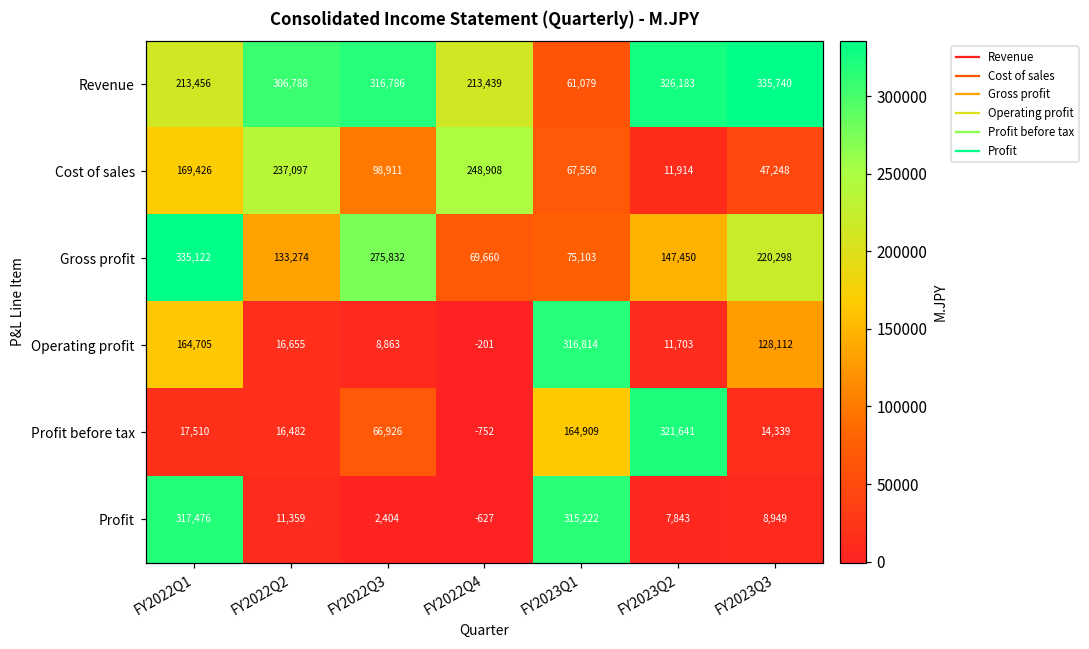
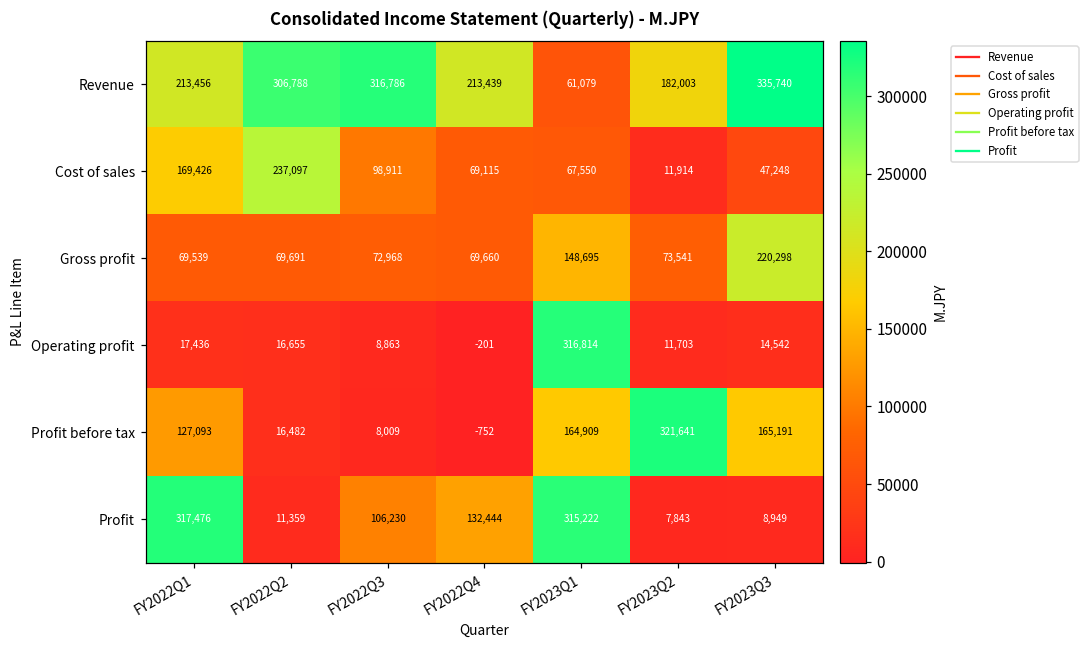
  {
    "Revenue": {
      "FY2022Q1": "213,456",
      "FY2022Q2": "306,788",
      "FY2022Q3": "316,786",
      "FY2022Q4": "213,439",
      "FY2023Q1": "61,079",
-     "FY2023Q2": "326,183",
+     "FY2023Q2": "182,003",
      "FY2023Q3": "335,740"
    },
    "Cost of sales": {
      "FY2022Q1": "169,426",
      "FY2022Q2": "237,097",
      "FY2022Q3": "98,911",
-     "FY2022Q4": "248,908",
+     "FY2022Q4": "69,115",
      "FY2023Q1": "67,550",
      "FY2023Q2": "11,914",
      "FY2023Q3": "47,248"
    },
    "Gross profit": {
-     "FY2022Q1": "335,122",
-     "FY2022Q2": "133,274",
-     "FY2022Q3": "275,832",
+     "FY2022Q1": "69,539",
+     "FY2022Q2": "69,691",
+     "FY2022Q3": "72,968",
      "FY2022Q4": "69,660",
-     "FY2023Q1": "75,103",
-     "FY2023Q2": "147,450",
+     "FY2023Q1": "148,695",
+     "FY2023Q2": "73,541",
      "FY2023Q3": "220,298"
    },
    "Operating profit": {
-     "FY2022Q1": "164,705",
+     "FY2022Q1": "17,436",
      "FY2022Q2": "16,655",
      "FY2022Q3": "8,863",
      "FY2022Q4": "-201",
      "FY2023Q1": "316,814",
      "FY2023Q2": "11,703",
-     "FY2023Q3": "128,112"
+     "FY2023Q3": "14,542"
    },
    "Profit before tax": {
-     "FY2022Q1": "17,510",
+     "FY2022Q1": "127,093",
      "FY2022Q2": "16,482",
-     "FY2022Q3": "66,926",
+     "FY2022Q3": "8,009",
      "FY2022Q4": "-752",
      "FY2023Q1": "164,909",
      "FY2023Q2": "321,641",
-     "FY2023Q3": "14,339"
+     "FY2023Q3": "165,191"
    },
    "Profit": {
      "FY2022Q1": "317,476",
      "FY2022Q2": "11,359",
-     "FY2022Q3": "2,404",
-     "FY2022Q4": "-627",
+     "FY2022Q3": "106,230",
+     "FY2022Q4": "132,444",
      "FY2023Q1": "315,222",
      "FY2023Q2": "7,843",
      "FY2023Q3": "8,949"
    }
  }
